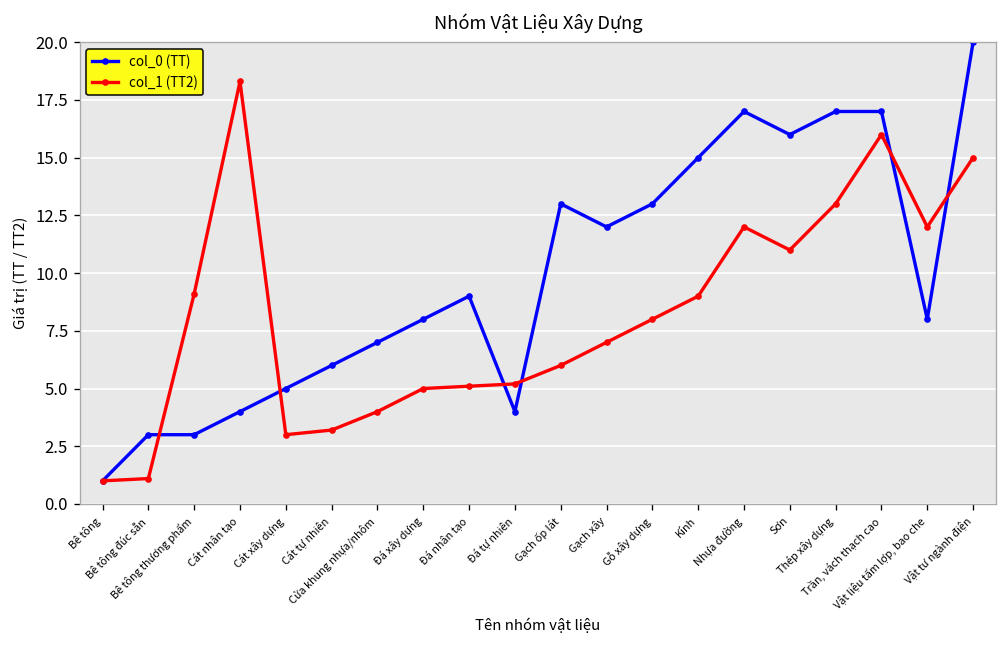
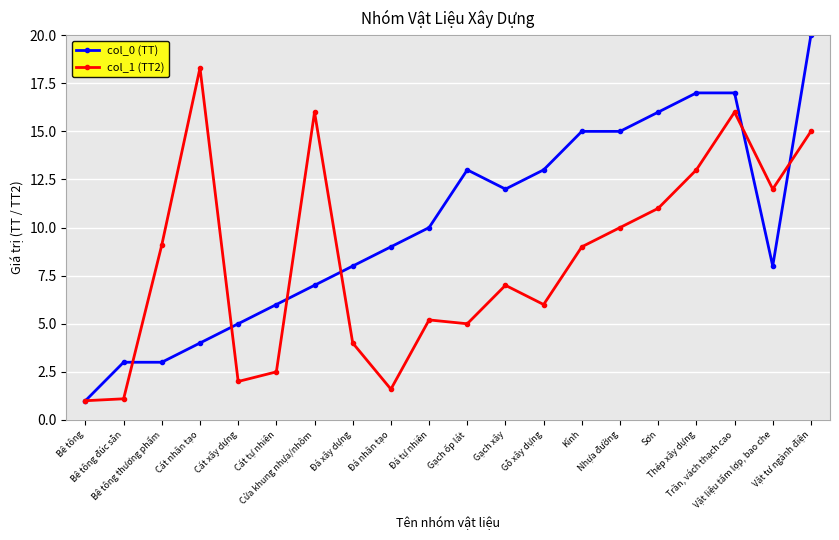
  {
    "col_0 (TT)": {
      "Bê tông đúc sẵn": 3,
      "Bê tông thương phẩm": 3,
      "Cát nhân tạo": 4,
      "Cát xây dựng": 5,
      "Cát tự nhiên": 6,
      "Cửa khung nhựa/nhôm": 7,
      "Đá xây dựng": 8,
      "Đá nhân tạo": 9,
-     "Đá tự nhiên": 4,
+     "Đá tự nhiên": 10,
      "Gạch ốp lát": 13,
      "Gạch xây": 12,
      "Gỗ xây dựng": 13,
      "Kính": 15,
-     "Nhựa đường": 17,
+     "Nhựa đường": 15,
      "Sơn": 16,
      "Thép xây dựng": 17,
      "Trần, vách thạch cao": 17,
      "Vật liệu tấm lợp, bao che": 8,
      "Vật tư ngành điện": 20
    },
    "col_1 (TT2)": {
      "Bê tông đúc sẵn": 1.1,
      "Bê tông thương phẩm": 9.1,
      "Cát nhân tạo": 18.3,
-     "Cát xây dựng": 3,
-     "Cát tự nhiên": 3.2,
-     "Cửa khung nhựa/nhôm": 4,
-     "Đá xây dựng": 5,
-     "Đá nhân tạo": 5.1,
+     "Cát xây dựng": 2,
+     "Cát tự nhiên": 2.5,
+     "Cửa khung nhựa/nhôm": 16,
+     "Đá xây dựng": 4,
+     "Đá nhân tạo": 1.6,
      "Đá tự nhiên": 5.2,
-     "Gạch ốp lát": 6,
+     "Gạch ốp lát": 5,
      "Gạch xây": 7.0,
-     "Gỗ xây dựng": 8,
+     "Gỗ xây dựng": 6,
      "Kính": 9.0,
-     "Nhựa đường": 12,
+     "Nhựa đường": 10,
      "Sơn": 11.0,
      "Thép xây dựng": 13.0,
      "Trần, vách thạch cao": 16.0,
      "Vật liệu tấm lợp, bao che": 12.0,
      "Vật tư ngành điện": 15.0
    }
  }
